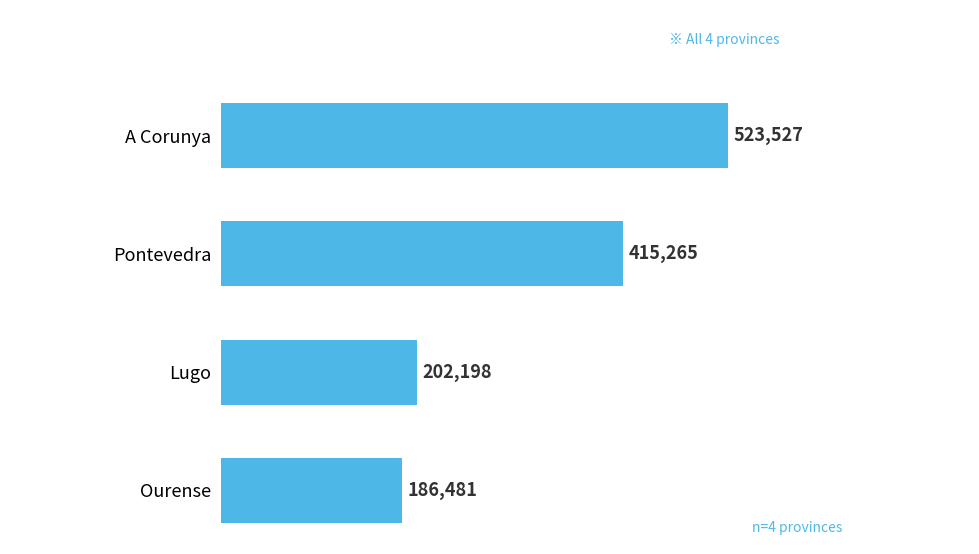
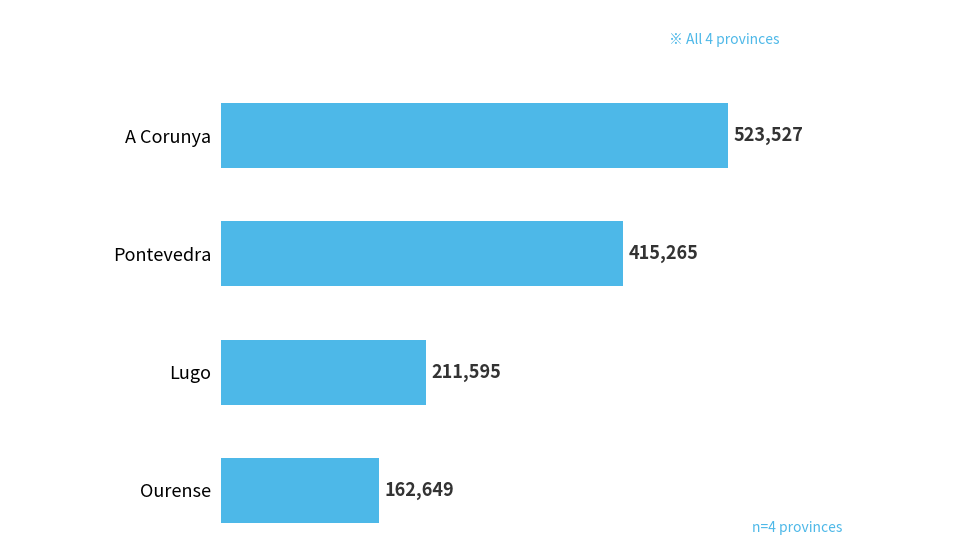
  {
    "A Corunya": "523,527",
    "Pontevedra": "415,265",
-   "Lugo": "202,198",
-   "Ourense": "186,481"
+   "Lugo": "211,595",
+   "Ourense": "162,649"
  }
